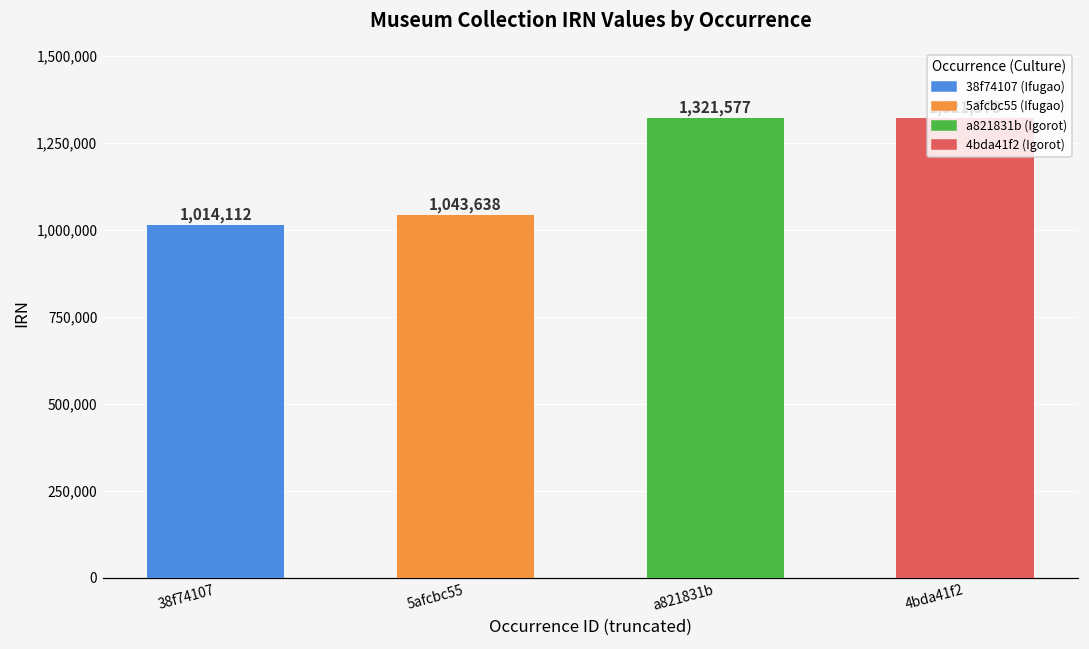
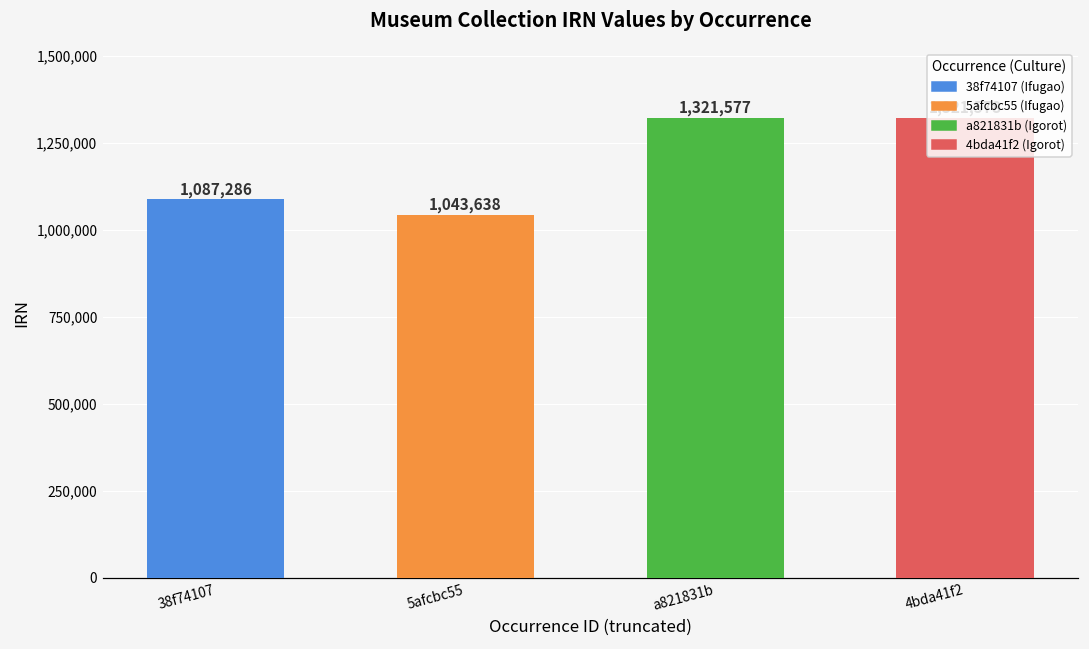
  {
-   "38f74107": "1,014,112",
+   "38f74107": "1,087,286",
    "5afcbc55": "1,043,638",
    "a821831b": "1,321,577"
  }
